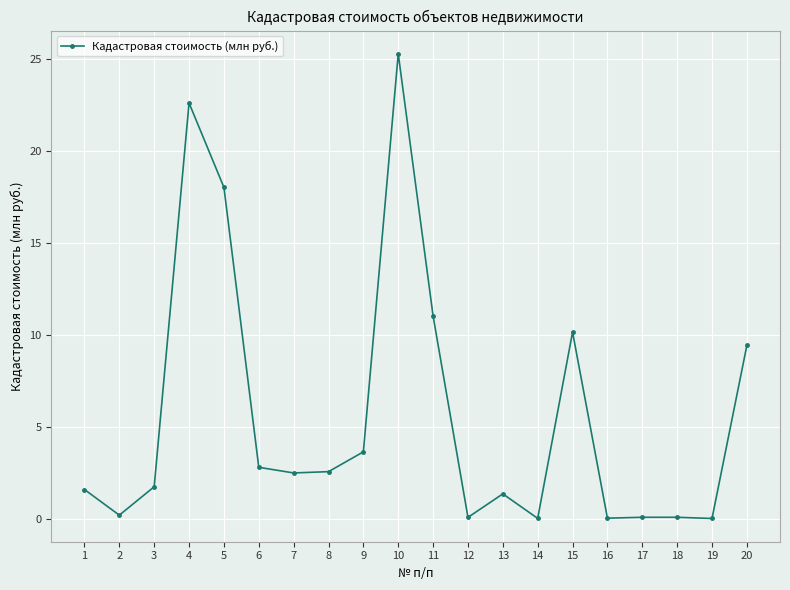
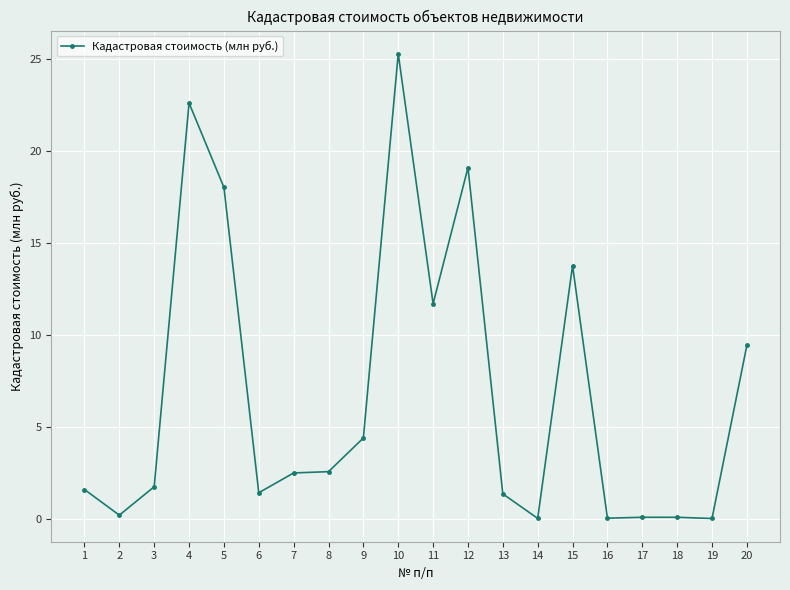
  {
    "1": 1.6,
    "2": 0.2,
    "3": 1.8,
    "4": 22.6,
    "5": 18.0,
-   "6": 2.8,
+   "6": 1.4,
    "7": 2.5,
    "8": 2.6,
-   "9": 3.7,
+   "9": 4.4,
    "10": 25.3,
-   "11": 11.0,
-   "12": 0.1,
+   "11": 11.7,
+   "12": 19.1,
    "13": 1.4,
    "14": 0.0,
-   "15": 10.2,
+   "15": 13.8,
    "16": 0.1,
    "17": 0.1,
    "18": 0.1,
    "19": 0.0,
    "20": 9.4
  }
